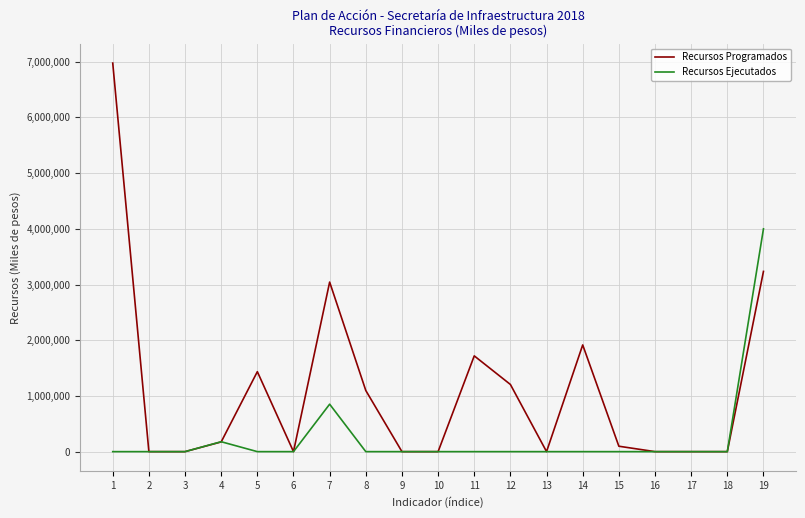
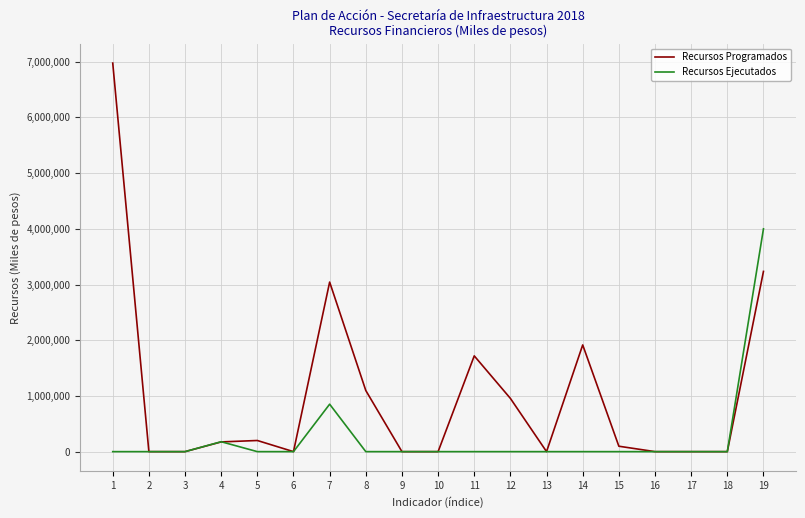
  {
    "Recursos Programados": {
      "1": "7,000,000",
-     "5": "1,400,000",
+     "5": "200,000",
      "7": "3,000,000",
      "8": "1,100,000",
      "11": "1,700,000",
-     "12": "1,200,000",
+     "12": "1,000,000",
      "14": "1,900,000",
      "15": "100,000",
      "19": "3,200,000"
    },
    "Recursos Ejecutados": {
      "1": "0",
      "5": "0",
      "7": "900,000",
      "8": "0",
      "11": "0",
      "12": "0",
      "14": "0",
      "15": "0",
      "19": "4,000,000"
    }
  }
